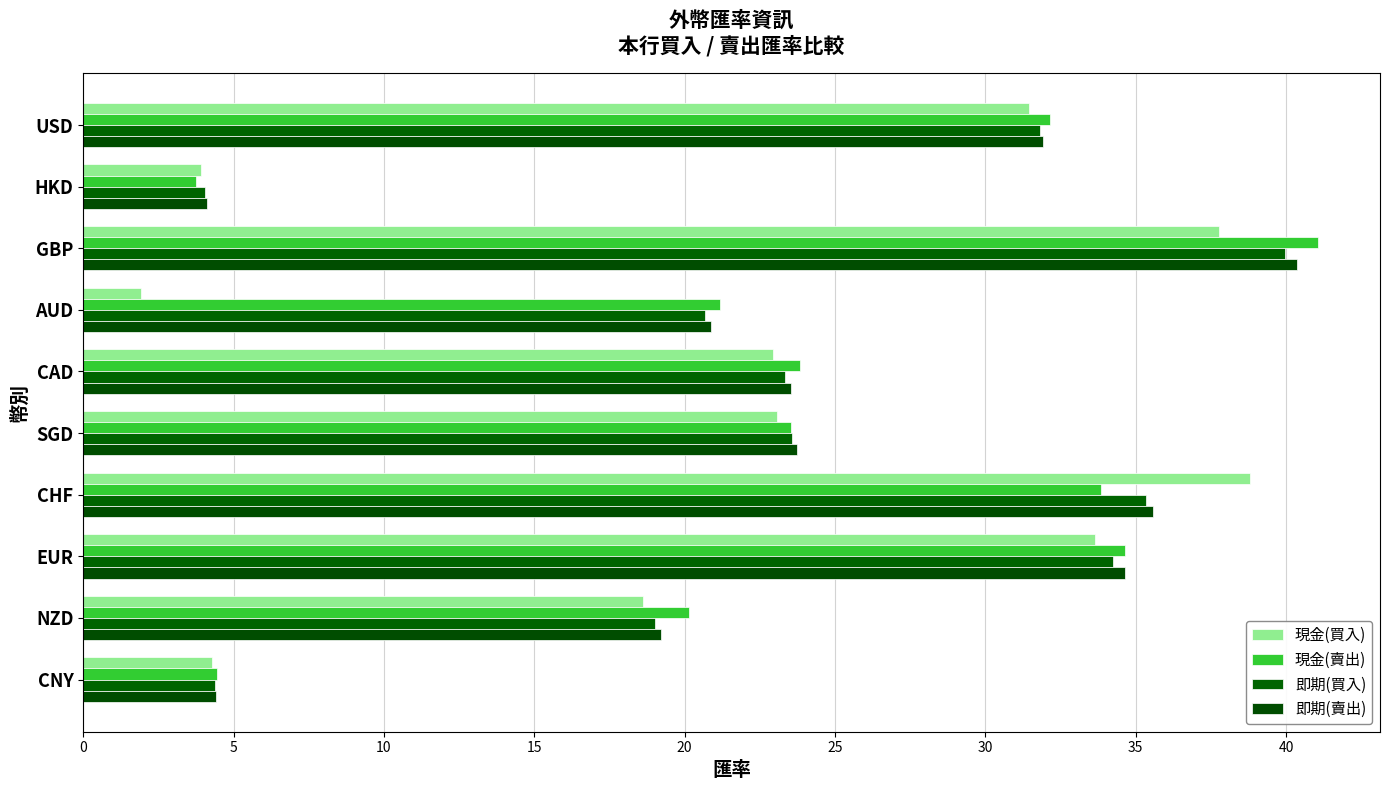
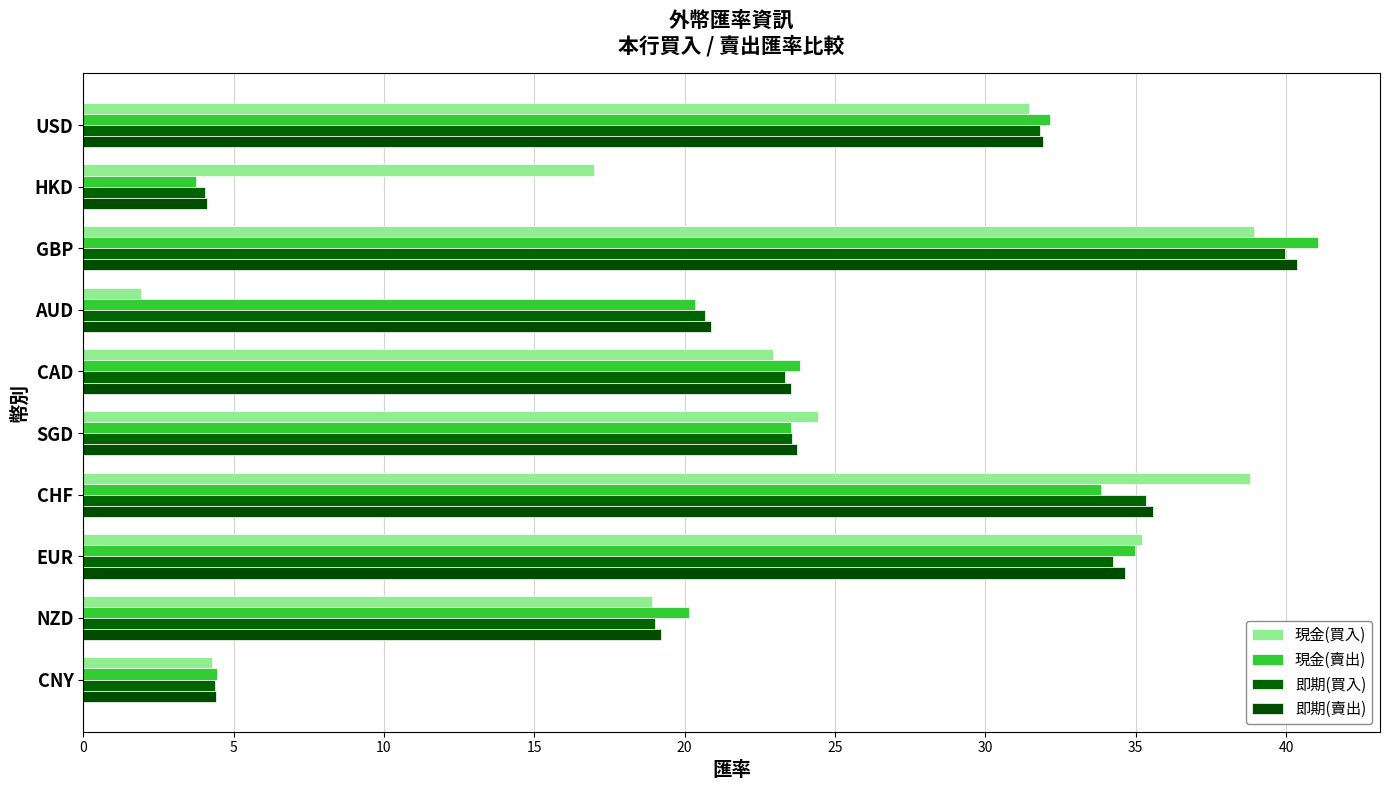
  {
    "現金(買入)": {
      "USD": 31.5,
-     "HKD": 3.9,
-     "GBP": 37.8,
+     "HKD": 17.0,
+     "GBP": 39.0,
      "AUD": 1.9,
      "CAD": 22.9,
-     "SGD": 23.1,
+     "SGD": 24.5,
      "CHF": 38.8,
-     "EUR": 33.6,
-     "NZD": 18.6,
+     "EUR": 35.2,
+     "NZD": 18.9,
      "CNY": 4.3
    },
    "現金(賣出)": {
      "USD": 32.1,
      "HKD": 3.7,
      "GBP": 41.1,
-     "AUD": 21.2,
+     "AUD": 20.4,
      "CAD": 23.8,
      "SGD": 23.5,
      "CHF": 33.9,
-     "EUR": 34.6,
+     "EUR": 35.0,
      "NZD": 20.1,
      "CNY": 4.5
    }
  }
